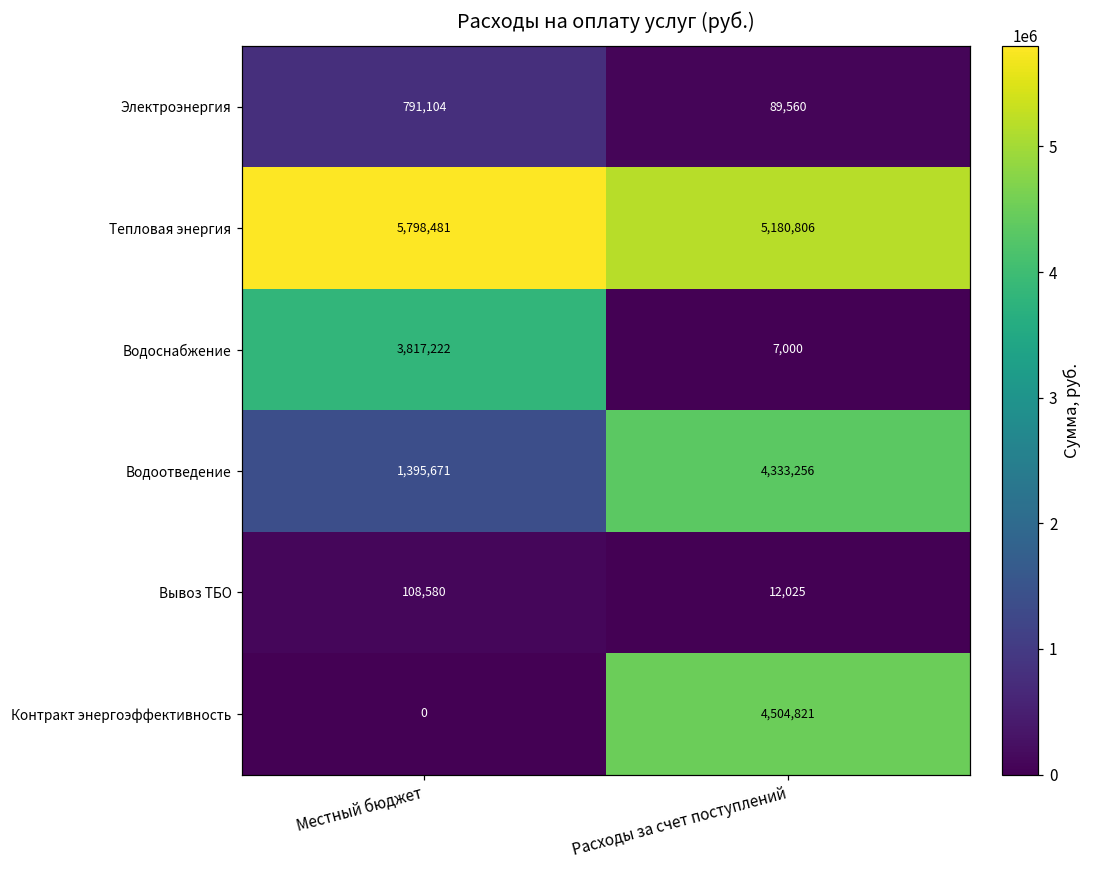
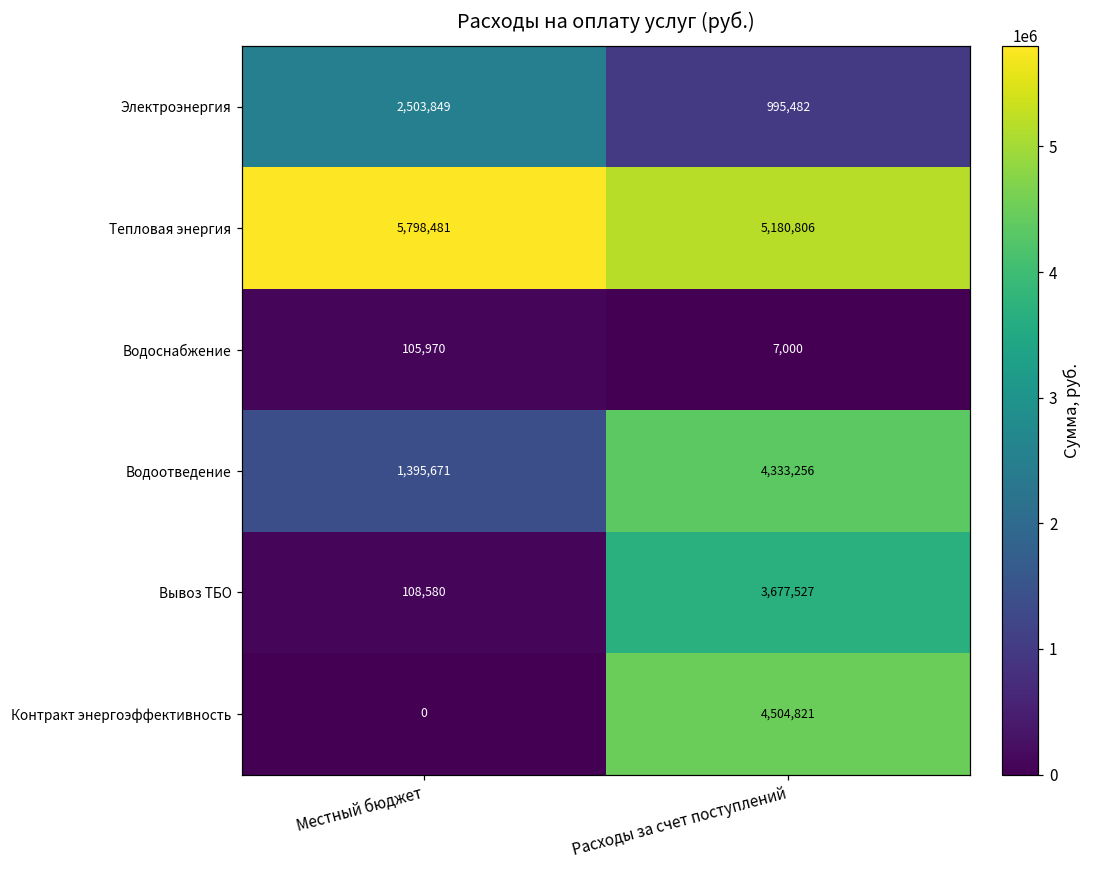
  {
    "Электроэнергия": {
-     "Местный бюджет": "791,104",
-     "Расходы за счет поступлений": "89,560"
+     "Местный бюджет": "2,503,849",
+     "Расходы за счет поступлений": "995,482"
    },
    "Тепловая энергия": {
      "Местный бюджет": "5,798,481",
      "Расходы за счет поступлений": "5,180,806"
    },
    "Водоснабжение": {
-     "Местный бюджет": "3,817,222",
+     "Местный бюджет": "105,970",
      "Расходы за счет поступлений": "7,000"
    },
    "Водоотведение": {
      "Местный бюджет": "1,395,671",
      "Расходы за счет поступлений": "4,333,256"
    },
    "Вывоз ТБО": {
      "Местный бюджет": "108,580",
-     "Расходы за счет поступлений": "12,025"
+     "Расходы за счет поступлений": "3,677,527"
    },
    "Контракт энергоэффективность": {
      "Местный бюджет": "0",
      "Расходы за счет поступлений": "4,504,821"
    }
  }
